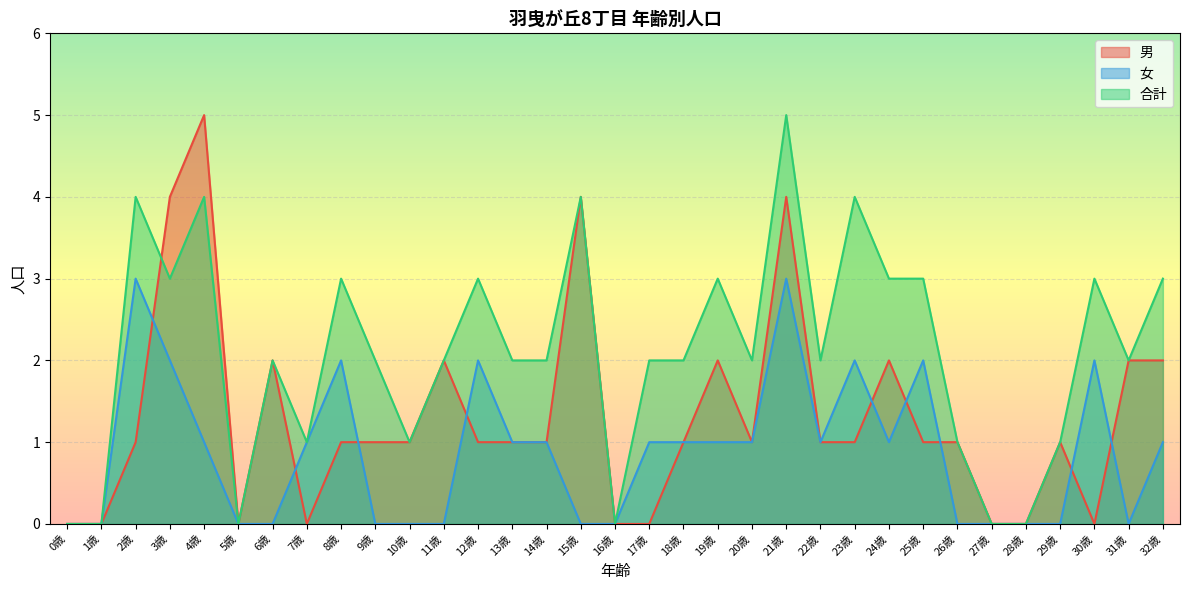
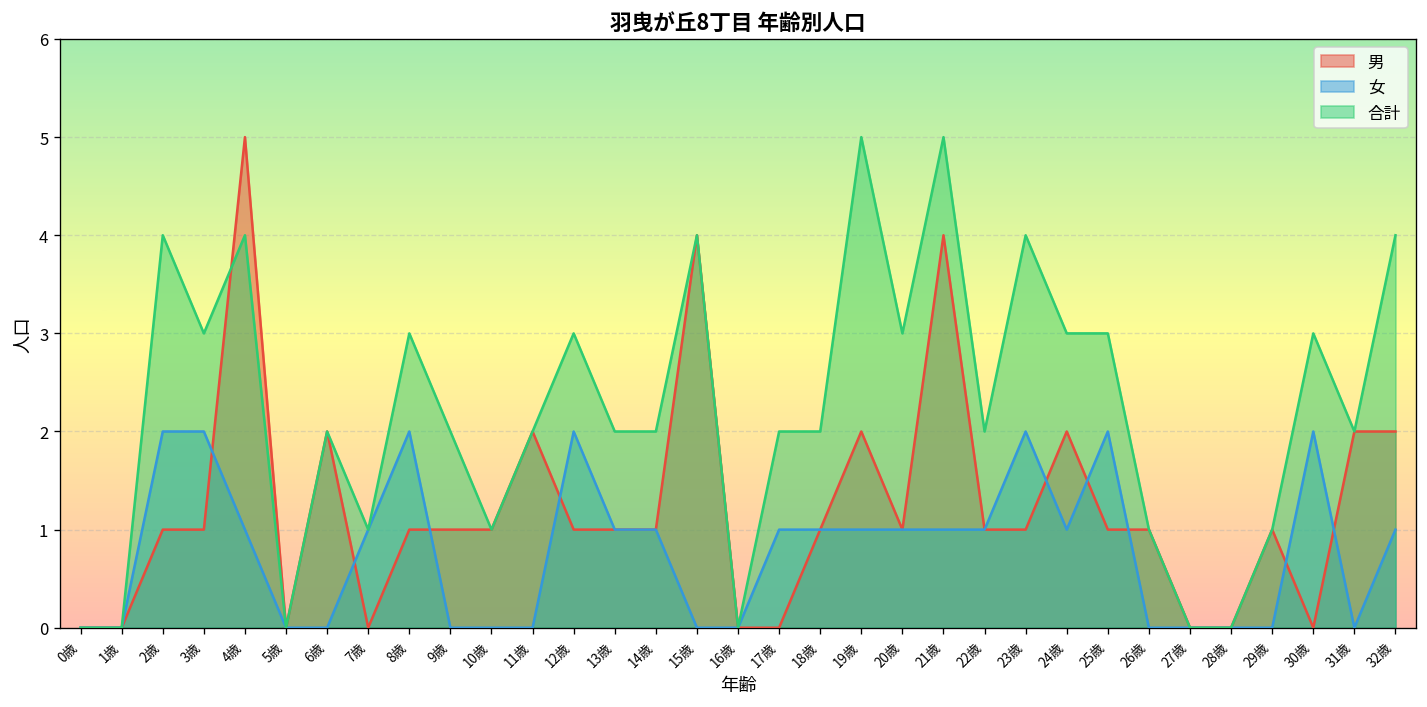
  {
    "男": {
      "2歳": 1,
-     "3歳": 4,
+     "3歳": 1,
      "4歳": 5,
      "7歳": 0,
      "8歳": 1,
      "9歳": 1,
      "12歳": 1,
      "17歳": 0,
      "19歳": 2,
      "21歳": 4,
      "23歳": 1,
      "24歳": 2,
      "25歳": 1,
      "30歳": 0,
      "32歳": 2
    },
    "女": {
-     "2歳": 3,
+     "2歳": 2,
      "3歳": 2,
      "4歳": 1,
      "6歳": 0,
      "8歳": 2,
      "9歳": 0,
      "10歳": 0,
      "11歳": 0,
      "12歳": 2,
      "15歳": 0,
      "17歳": 1,
      "19歳": 1,
-     "21歳": 3,
+     "21歳": 1,
      "23歳": 2,
      "24歳": 1,
      "25歳": 2,
      "26歳": 0,
      "29歳": 0,
      "30歳": 2,
      "31歳": 0,
      "32歳": 1
    },
    "合計": {
      "2歳": 4,
      "3歳": 3,
      "4歳": 4,
      "8歳": 3,
      "9歳": 2,
      "12歳": 3,
      "13歳": 2,
      "14歳": 2,
      "17歳": 2,
      "18歳": 2,
-     "19歳": 3,
-     "20歳": 2,
+     "19歳": 5,
+     "20歳": 3,
      "21歳": 5,
      "22歳": 2,
      "23歳": 4,
      "24歳": 3,
      "25歳": 3,
      "30歳": 3,
-     "32歳": 3
+     "32歳": 4
    }
  }
